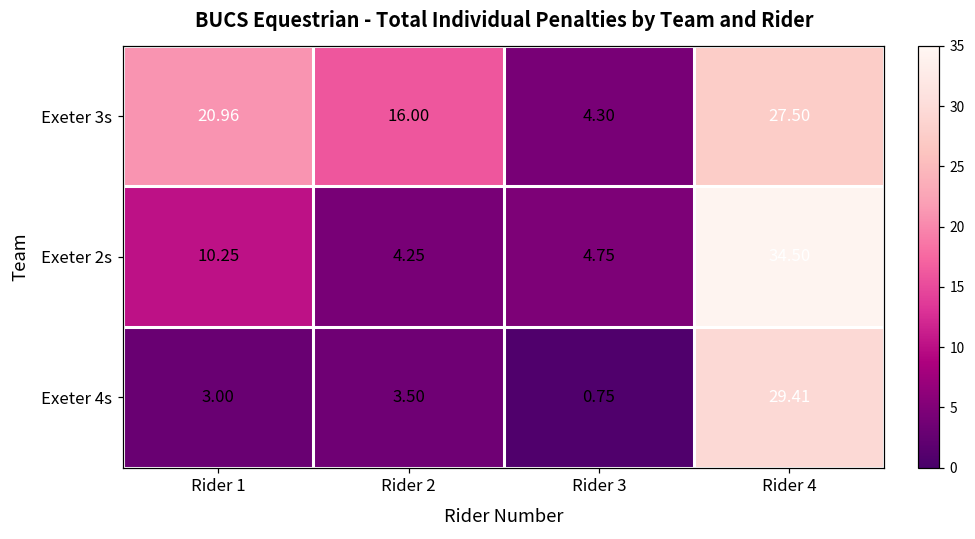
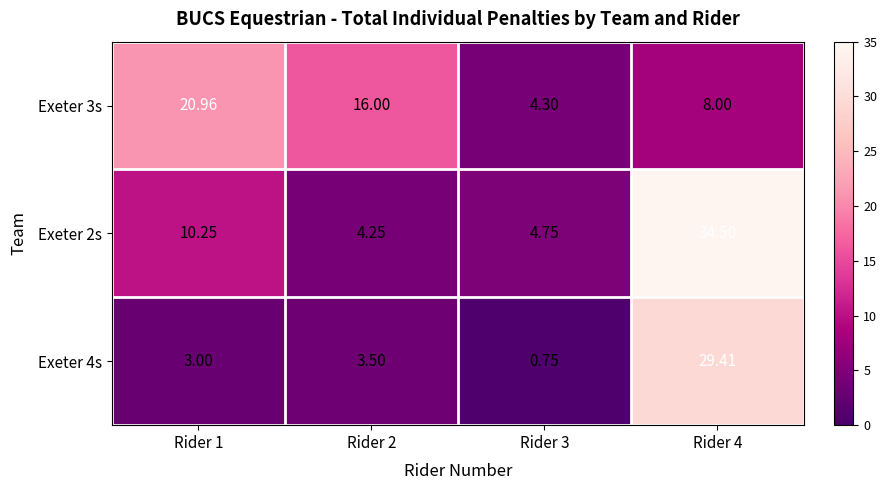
  {
    "Exeter 3s": {
      "Rider 1": 20.96,
      "Rider 2": 16.00,
      "Rider 3": 4.30,
-     "Rider 4": 27.50
+     "Rider 4": 8.00
    },
    "Exeter 2s": {
      "Rider 1": 10.25,
      "Rider 2": 4.25,
      "Rider 3": 4.75
    },
    "Exeter 4s": {
      "Rider 1": 3.00,
      "Rider 2": 3.50,
      "Rider 3": 0.75
    }
  }
